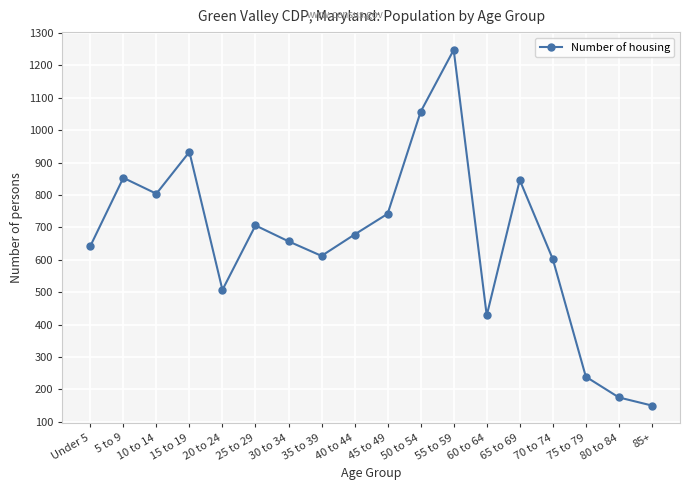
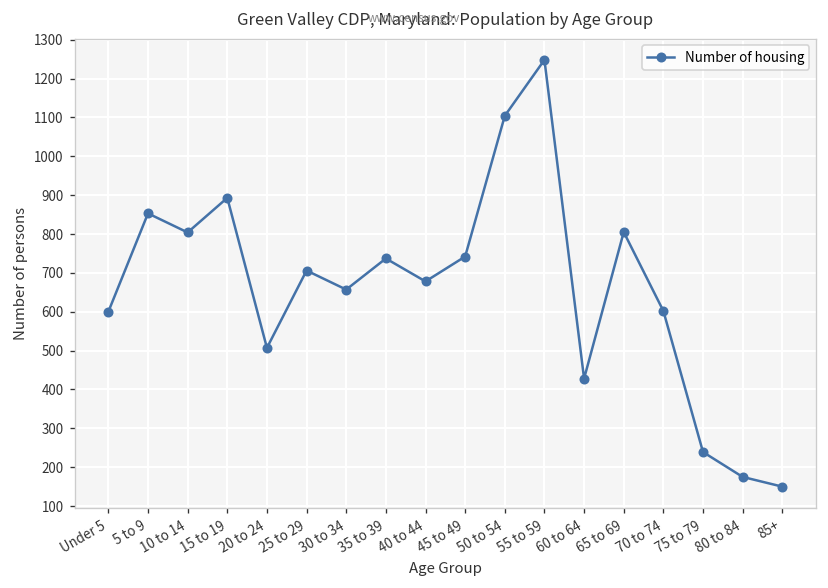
  {
-   "Under 5": 640,
+   "Under 5": 600,
    "5 to 9": 850,
    "10 to 14": 800,
-   "15 to 19": 930,
+   "15 to 19": 890,
    "20 to 24": 510,
    "25 to 29": 710,
    "30 to 34": 660,
-   "35 to 39": 610,
+   "35 to 39": 740,
    "40 to 44": 680,
    "45 to 49": 740,
-   "50 to 54": 1060,
+   "50 to 54": 1100,
    "55 to 59": 1250,
    "60 to 64": 430,
-   "65 to 69": 850,
+   "65 to 69": 810,
    "70 to 74": 600,
    "75 to 79": 240,
    "80 to 84": 180,
    "85+": 150
  }
